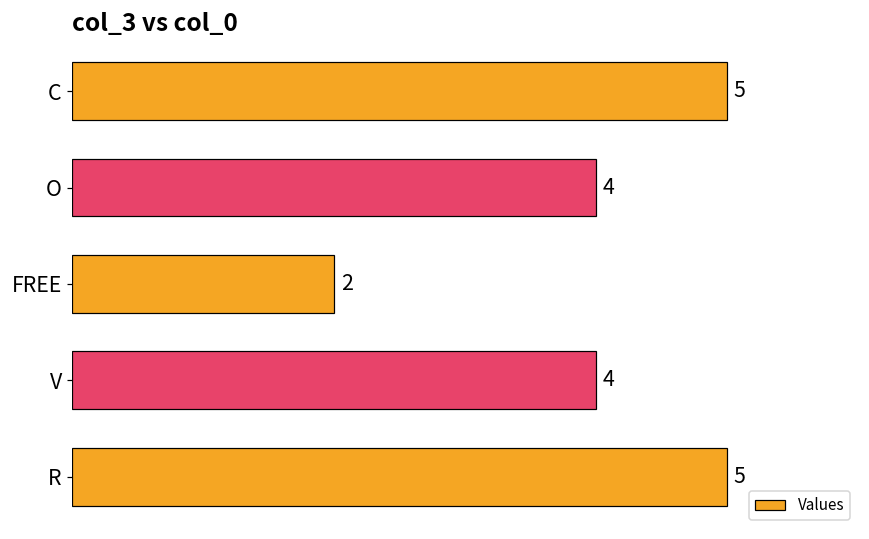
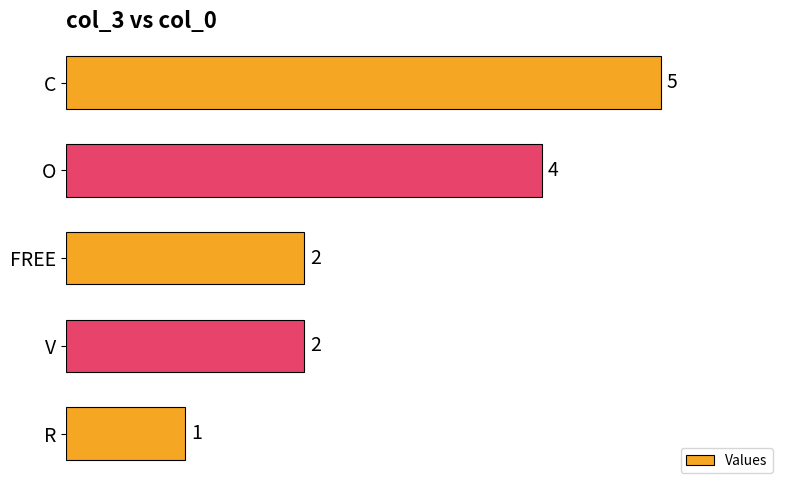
  {
    "C": 5,
    "O": 4,
    "FREE": 2,
-   "V": 4,
-   "R": 5
+   "V": 2,
+   "R": 1
  }
